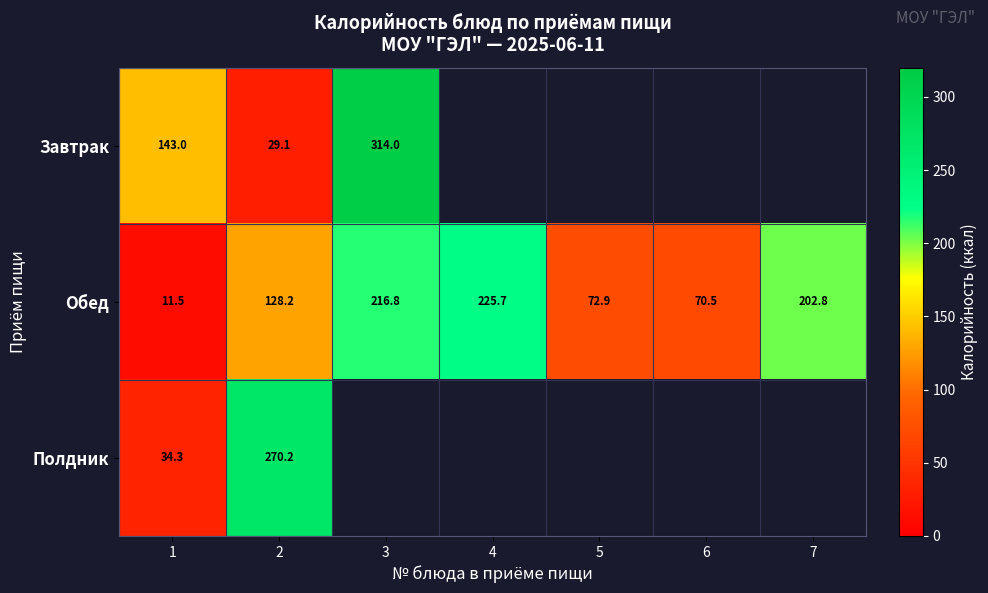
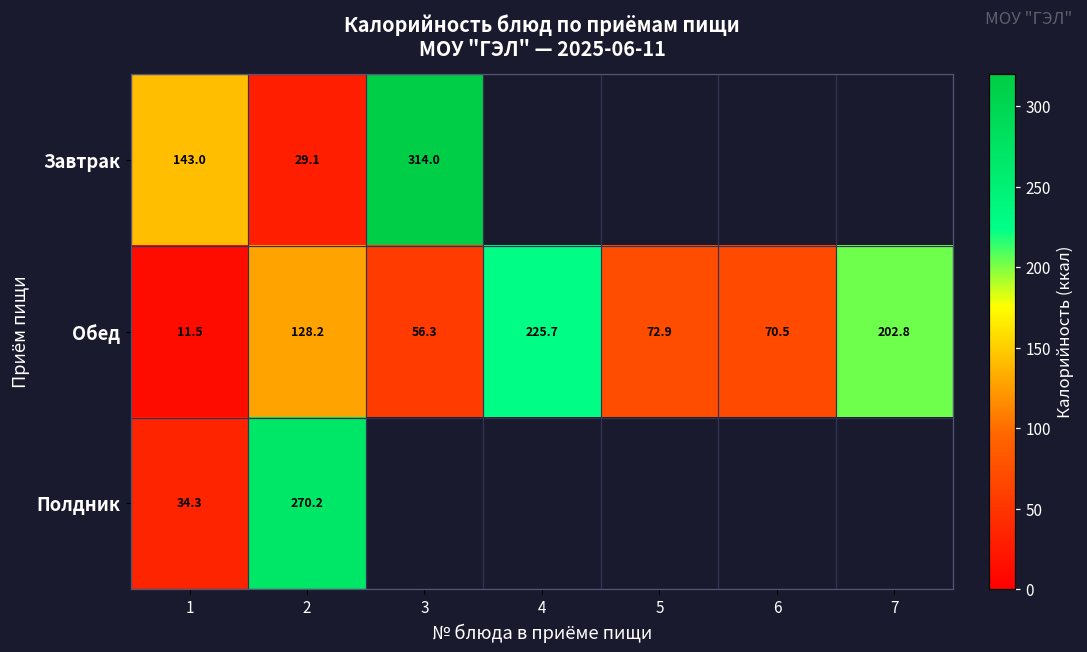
  {
    "Завтрак": {
      "1": 143.0,
      "2": 29.1,
      "3": 314.0
    },
    "Обед": {
      "1": 11.5,
      "2": 128.2,
-     "3": 216.8,
+     "3": 56.3,
      "4": 225.7,
      "5": 72.9,
      "6": 70.5,
      "7": 202.8
    },
    "Полдник": {
      "1": 34.3,
      "2": 270.2
    }
  }
